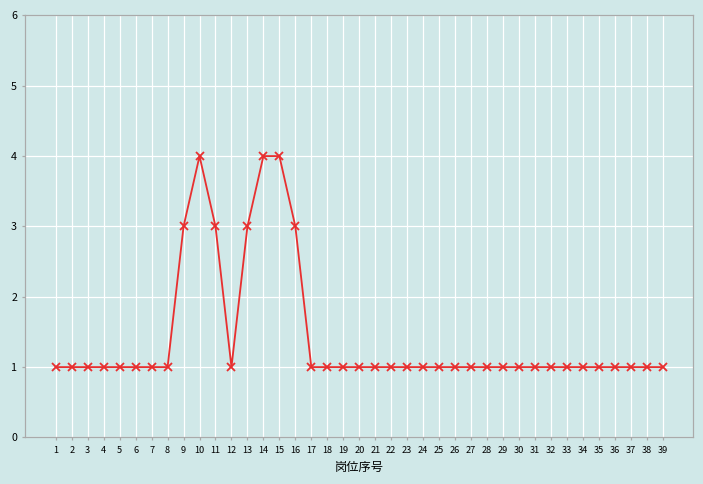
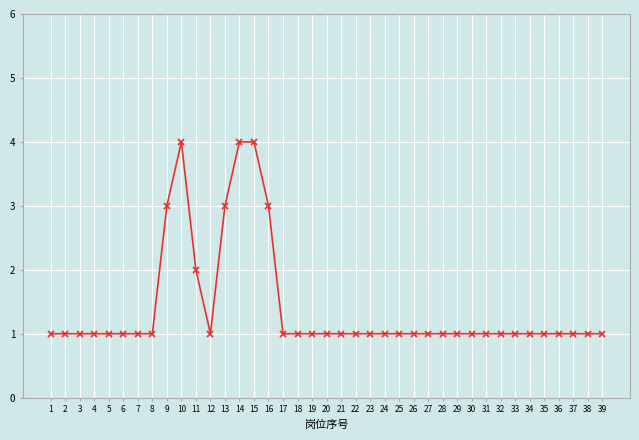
  {
    "1": 1,
    "2": 1,
    "3": 1,
    "4": 1,
    "5": 1,
    "6": 1,
    "7": 1,
    "8": 1,
    "9": 3,
    "10": 4,
-   "11": 3,
+   "11": 2,
    "12": 1,
    "13": 3,
    "14": 4,
    "15": 4,
    "16": 3,
    "17": 1,
    "18": 1,
    "19": 1,
    "20": 1,
    "21": 1,
    "22": 1,
    "23": 1,
    "24": 1,
    "25": 1,
    "26": 1,
    "27": 1,
    "28": 1,
    "29": 1,
    "30": 1,
    "31": 1,
    "32": 1,
    "33": 1,
    "34": 1,
    "35": 1,
    "36": 1,
    "37": 1,
    "38": 1,
    "39": 1
  }
